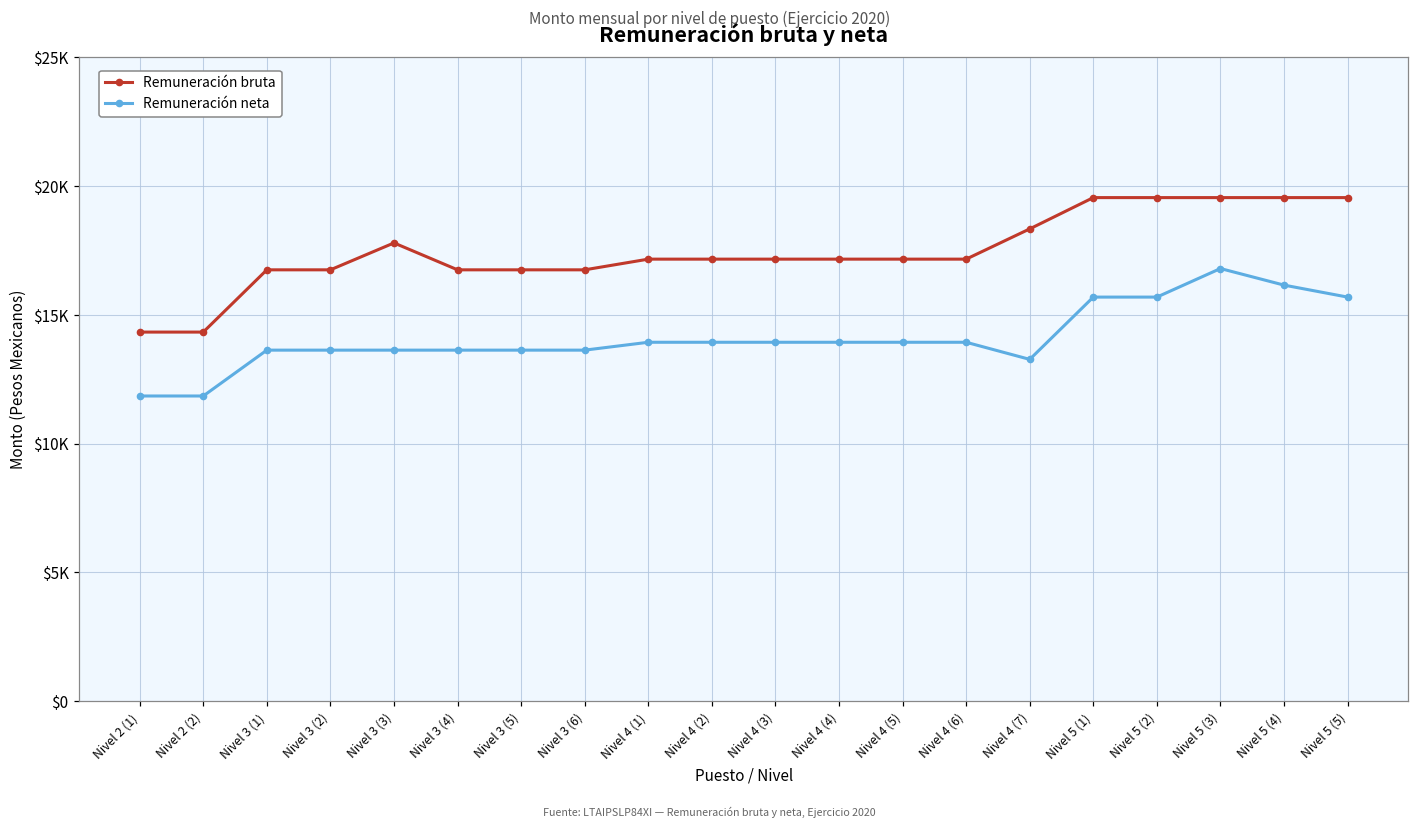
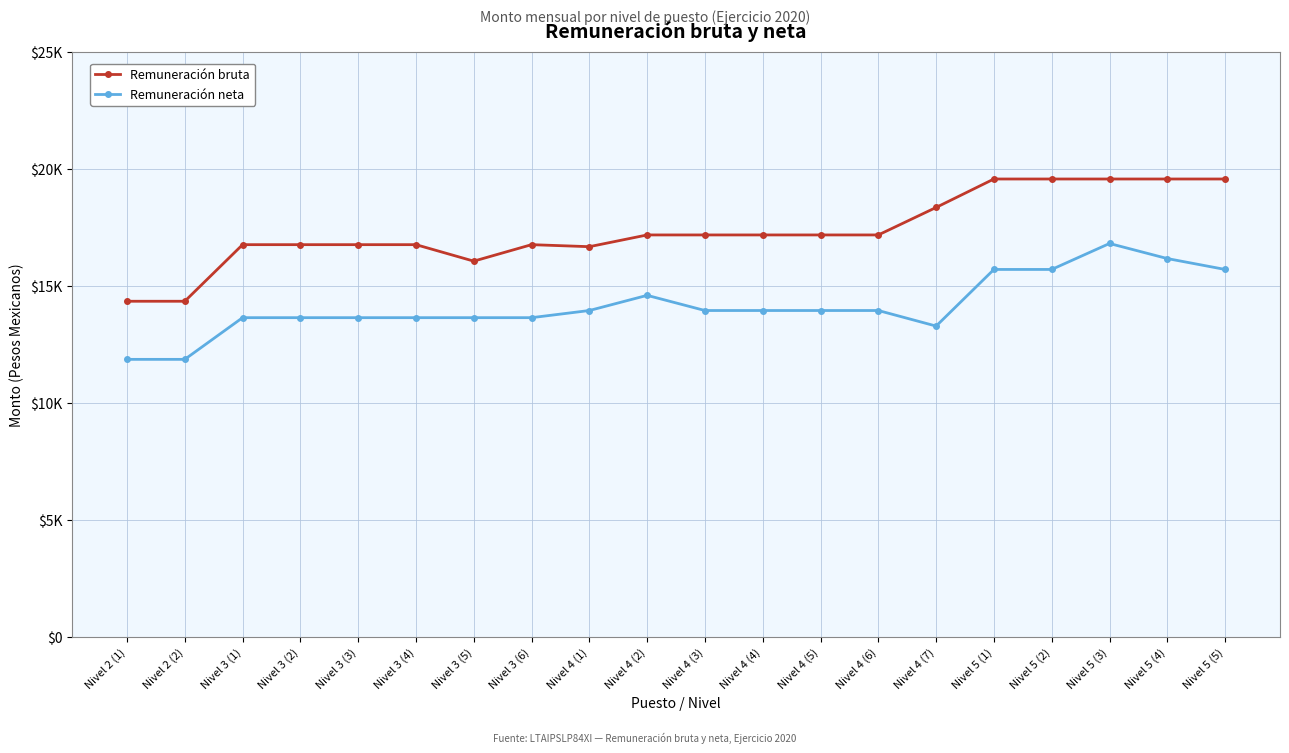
  {
    "Remuneración bruta": {
      "Nivel 2 (1)": "$14300",
      "Nivel 2 (2)": "$14300",
      "Nivel 3 (1)": "$16800",
      "Nivel 3 (2)": "$16800",
-     "Nivel 3 (3)": "$17800",
+     "Nivel 3 (3)": "$16800",
      "Nivel 3 (4)": "$16800",
-     "Nivel 3 (5)": "$16800",
+     "Nivel 3 (5)": "$16000",
      "Nivel 3 (6)": "$16800",
-     "Nivel 4 (1)": "$17200",
+     "Nivel 4 (1)": "$16700",
      "Nivel 4 (2)": "$17200",
      "Nivel 4 (3)": "$17200",
      "Nivel 4 (4)": "$17200",
      "Nivel 4 (5)": "$17200",
      "Nivel 4 (6)": "$17200",
      "Nivel 4 (7)": "$18300",
      "Nivel 5 (1)": "$19600",
      "Nivel 5 (2)": "$19600",
      "Nivel 5 (3)": "$19600",
      "Nivel 5 (4)": "$19600",
      "Nivel 5 (5)": "$19600"
    },
    "Remuneración neta": {
      "Nivel 2 (1)": "$11900",
      "Nivel 2 (2)": "$11900",
      "Nivel 3 (1)": "$13600",
      "Nivel 3 (2)": "$13600",
      "Nivel 3 (3)": "$13600",
      "Nivel 3 (4)": "$13600",
      "Nivel 3 (5)": "$13600",
      "Nivel 3 (6)": "$13600",
      "Nivel 4 (1)": "$13900",
-     "Nivel 4 (2)": "$13900",
+     "Nivel 4 (2)": "$14600",
      "Nivel 4 (3)": "$13900",
      "Nivel 4 (4)": "$13900",
      "Nivel 4 (5)": "$13900",
      "Nivel 4 (6)": "$13900",
      "Nivel 4 (7)": "$13300",
      "Nivel 5 (1)": "$15700",
      "Nivel 5 (2)": "$15700",
      "Nivel 5 (3)": "$16800",
      "Nivel 5 (4)": "$16200",
      "Nivel 5 (5)": "$15700"
    }
  }
